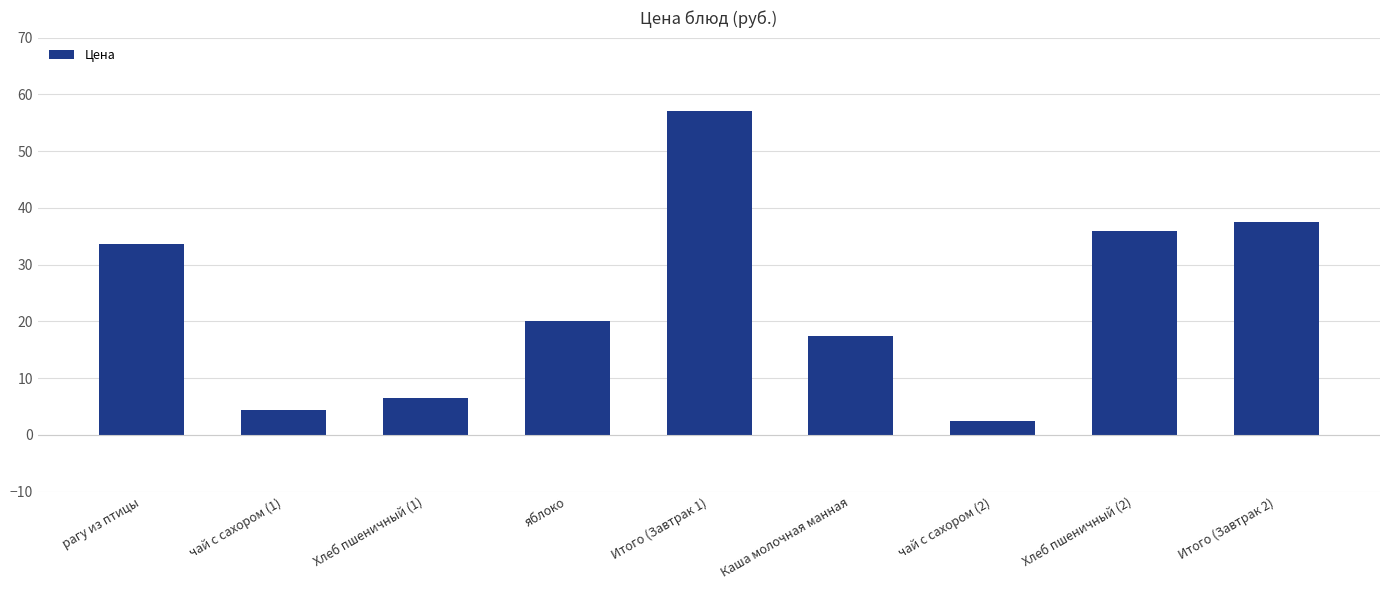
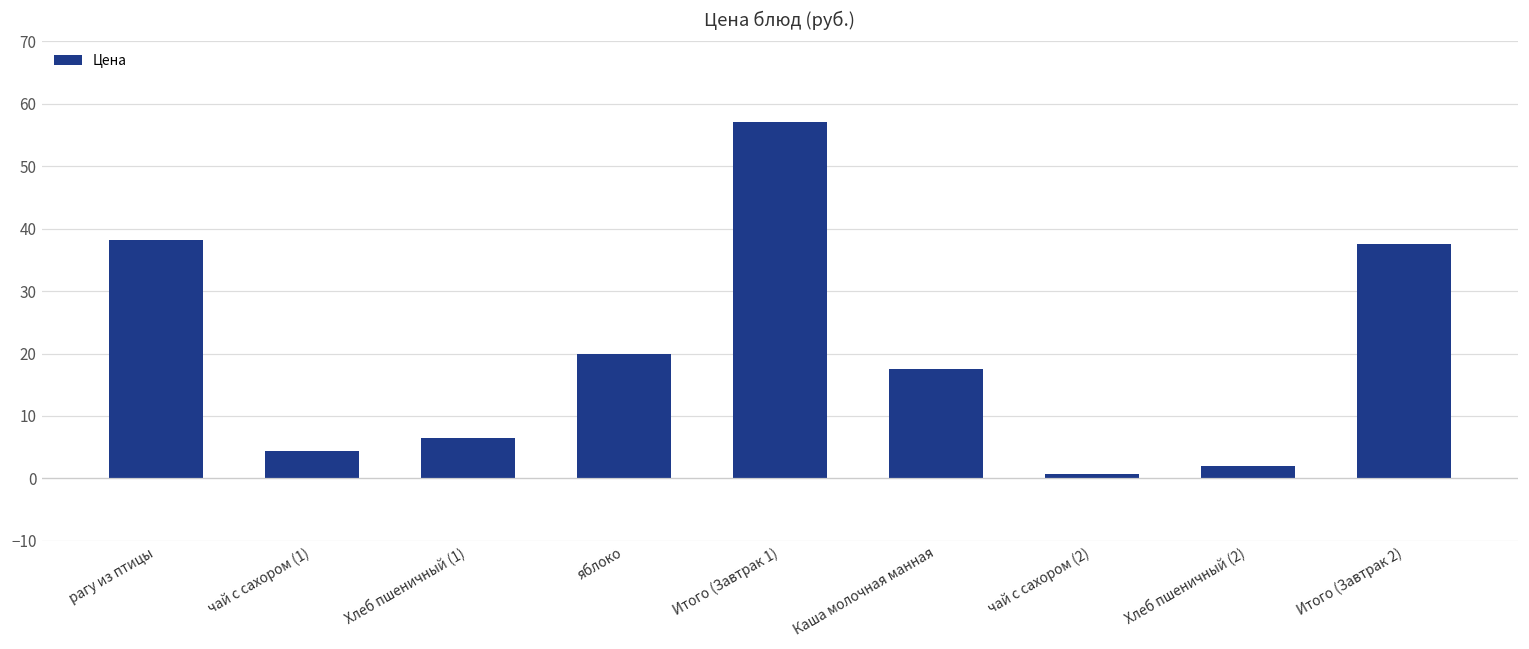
  {
-   "рагу из птицы": 34,
+   "рагу из птицы": 38,
    "чай с сахором (1)": 4,
    "Хлеб пшеничный (1)": 7,
    "яблоко": 20,
    "Итого (Завтрак 1)": 57,
    "Каша молочная манная": 17,
-   "чай с сахором (2)": 3,
-   "Хлеб пшеничный (2)": 36,
+   "чай с сахором (2)": 1,
+   "Хлеб пшеничный (2)": 2,
    "Итого (Завтрак 2)": 38
  }
